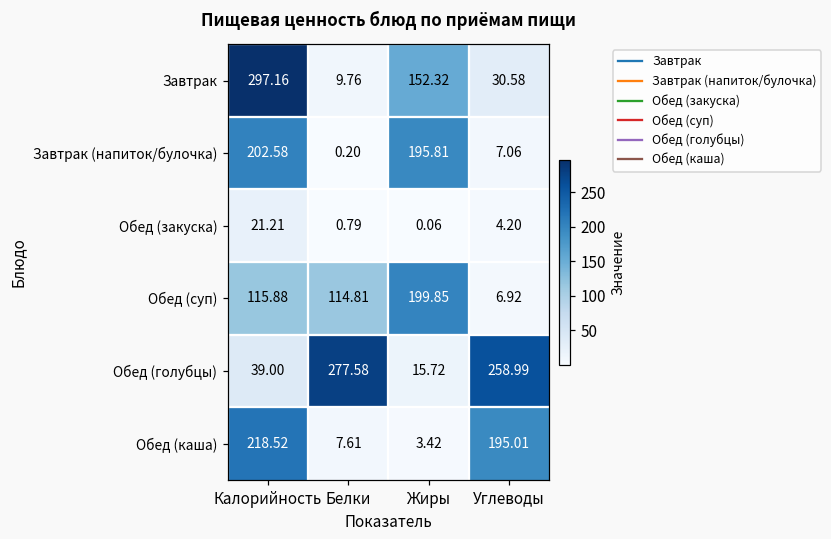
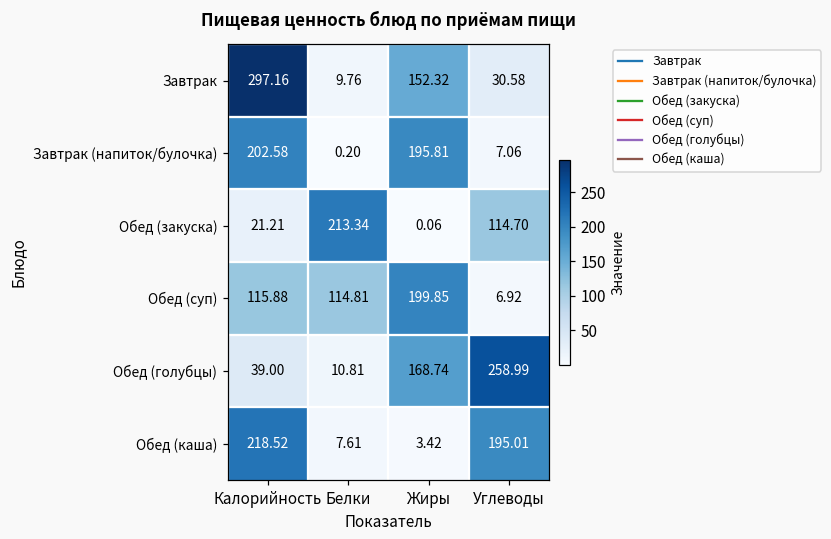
  {
    "Завтрак": {
      "Калорийность": 297.16,
      "Белки": 9.76,
      "Жиры": 152.32,
      "Углеводы": 30.58
    },
    "Завтрак (напиток/булочка)": {
      "Калорийность": 202.58,
      "Белки": 0.20,
      "Жиры": 195.81,
      "Углеводы": 7.06
    },
    "Обед (закуска)": {
      "Калорийность": 21.21,
-     "Белки": 0.79,
+     "Белки": 213.34,
      "Жиры": 0.06,
-     "Углеводы": 4.20
+     "Углеводы": 114.70
    },
    "Обед (суп)": {
      "Калорийность": 115.88,
      "Белки": 114.81,
      "Жиры": 199.85,
      "Углеводы": 6.92
    },
    "Обед (голубцы)": {
      "Калорийность": 39.00,
-     "Белки": 277.58,
-     "Жиры": 15.72,
+     "Белки": 10.81,
+     "Жиры": 168.74,
      "Углеводы": 258.99
    },
    "Обед (каша)": {
      "Калорийность": 218.52,
      "Белки": 7.61,
      "Жиры": 3.42,
      "Углеводы": 195.01
    }
  }
